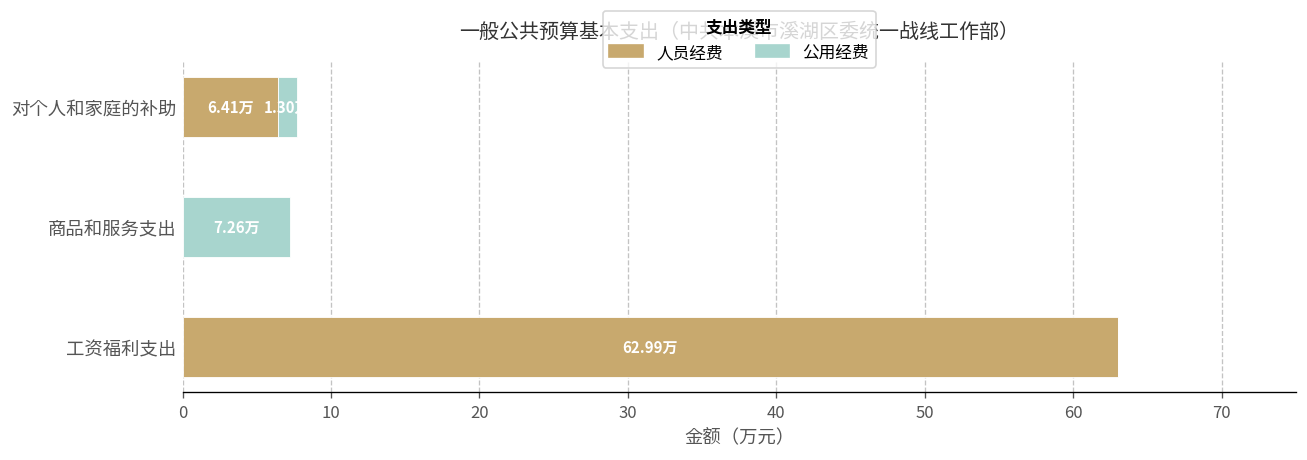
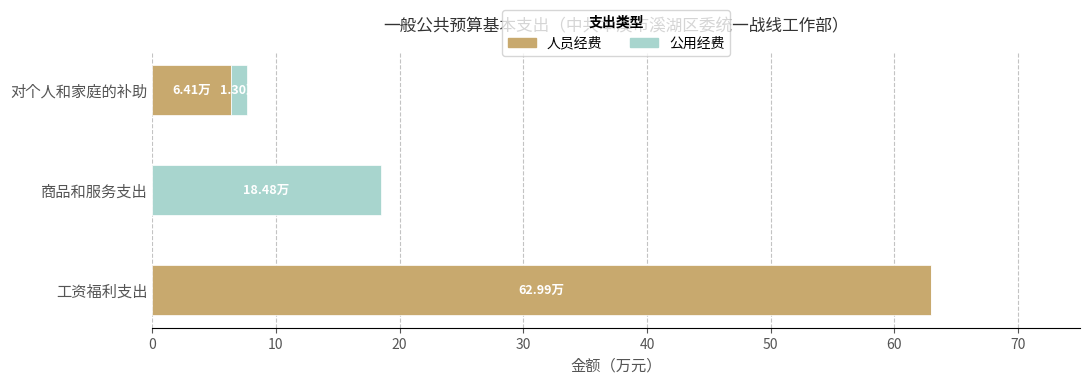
  {
    "人员经费": {
      "对个人和家庭的补助": "6.41万",
      "工资福利支出": "62.99万"
    },
    "公用经费": {
      "对个人和家庭的补助": "1.30万",
-     "商品和服务支出": "7.26万"
+     "商品和服务支出": "18.48万"
    }
  }
